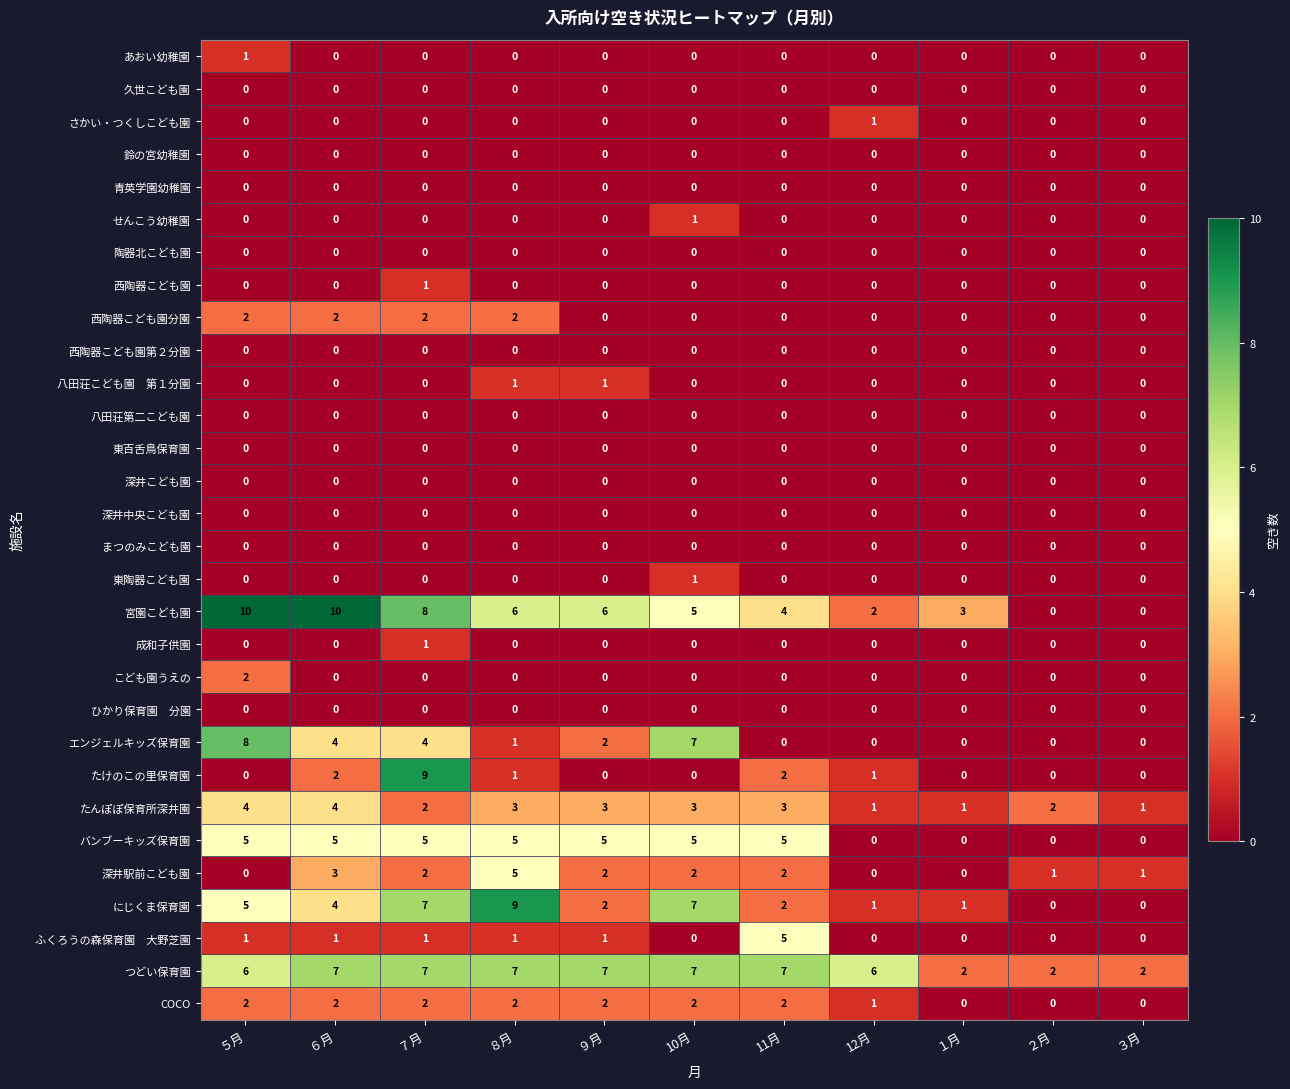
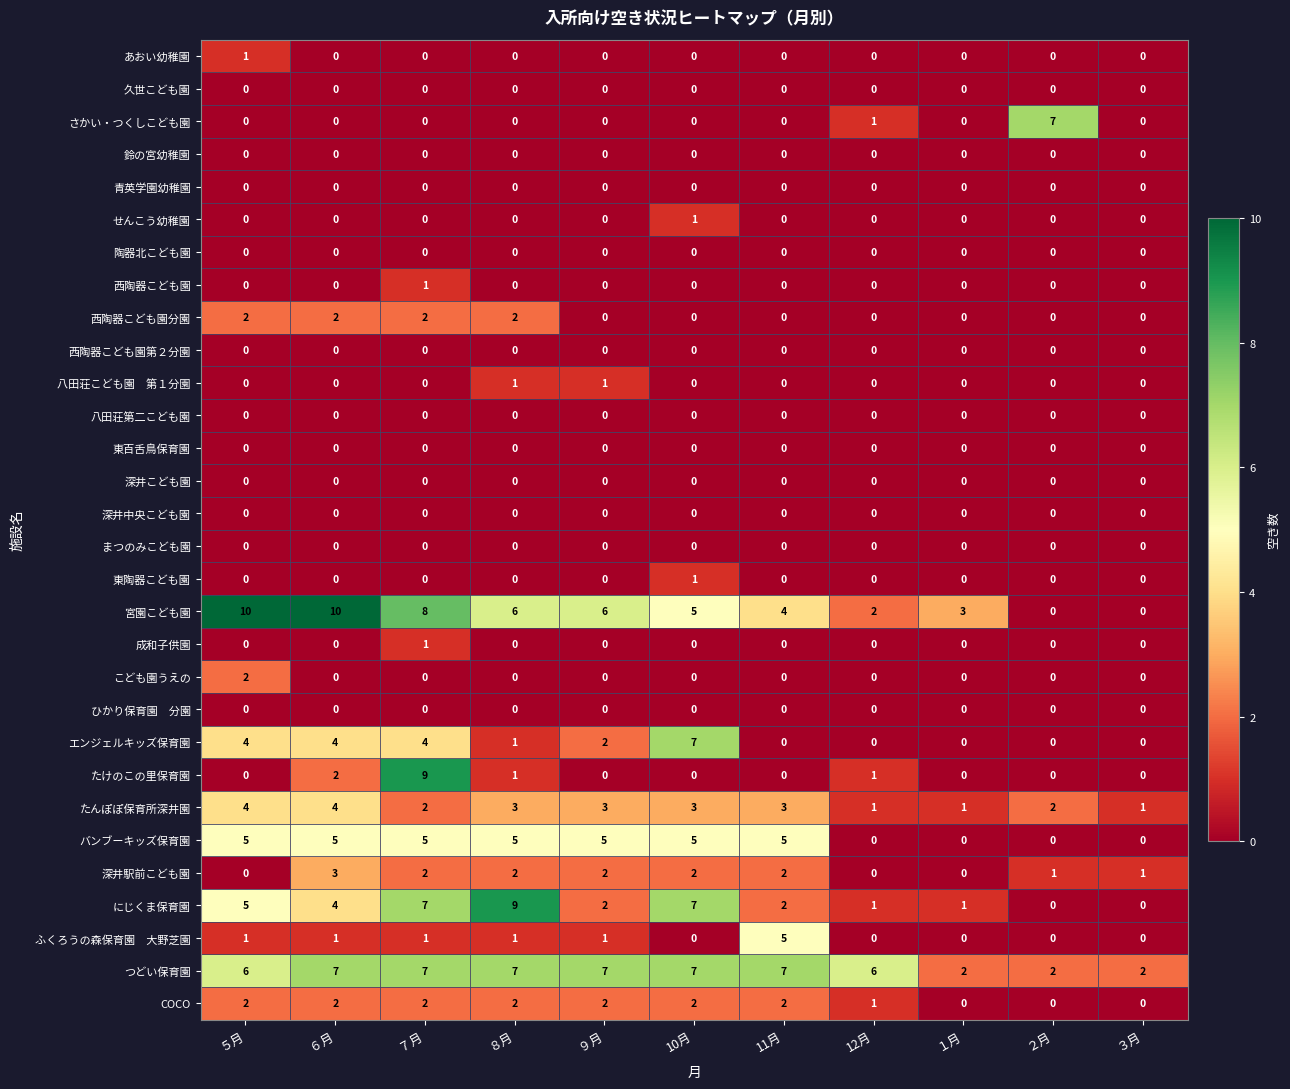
  {
    "さかい・つくしこども園": {
      "５月": 0,
      "６月": 0,
      "７月": 0,
      "８月": 0,
      "９月": 0,
      "10月": 0,
      "11月": 0,
      "12月": 1,
      "１月": 0,
-     "２月": 0,
+     "２月": 7,
      "３月": 0
    },
    "エンジェルキッズ保育園": {
-     "５月": 8,
+     "５月": 4,
      "６月": 4,
      "７月": 4,
      "８月": 1,
      "９月": 2,
      "10月": 7,
      "11月": 0,
      "12月": 0,
      "１月": 0,
      "２月": 0,
      "３月": 0
    },
    "たけのこの里保育園": {
      "５月": 0,
      "６月": 2,
      "７月": 9,
      "８月": 1,
      "９月": 0,
      "10月": 0,
-     "11月": 2,
+     "11月": 0,
      "12月": 1,
      "１月": 0,
      "２月": 0,
      "３月": 0
    },
    "深井駅前こども園": {
      "５月": 0,
      "６月": 3,
      "７月": 2,
-     "８月": 5,
+     "８月": 2,
      "９月": 2,
      "10月": 2,
      "11月": 2,
      "12月": 0,
      "１月": 0,
      "２月": 1,
      "３月": 1
    }
  }
